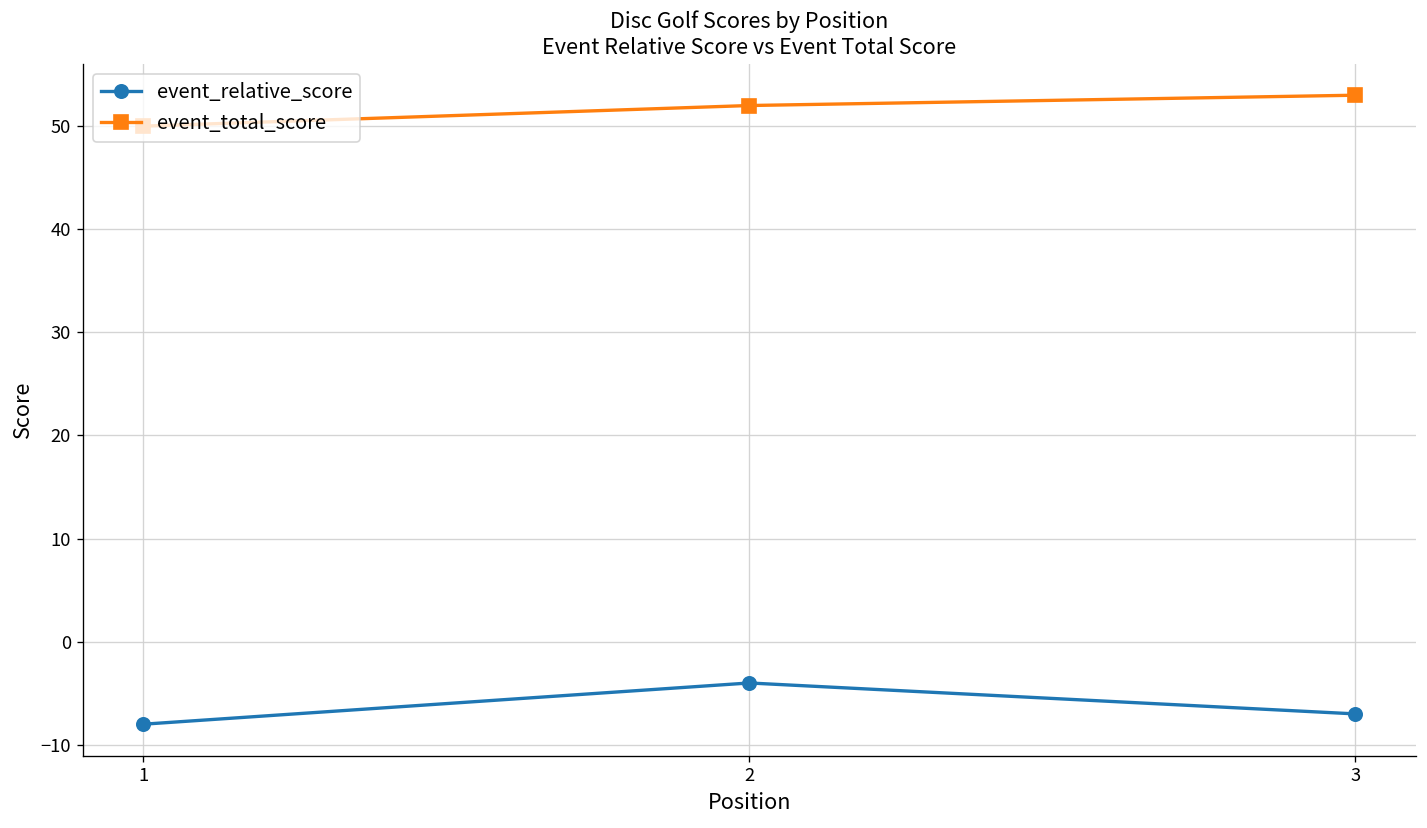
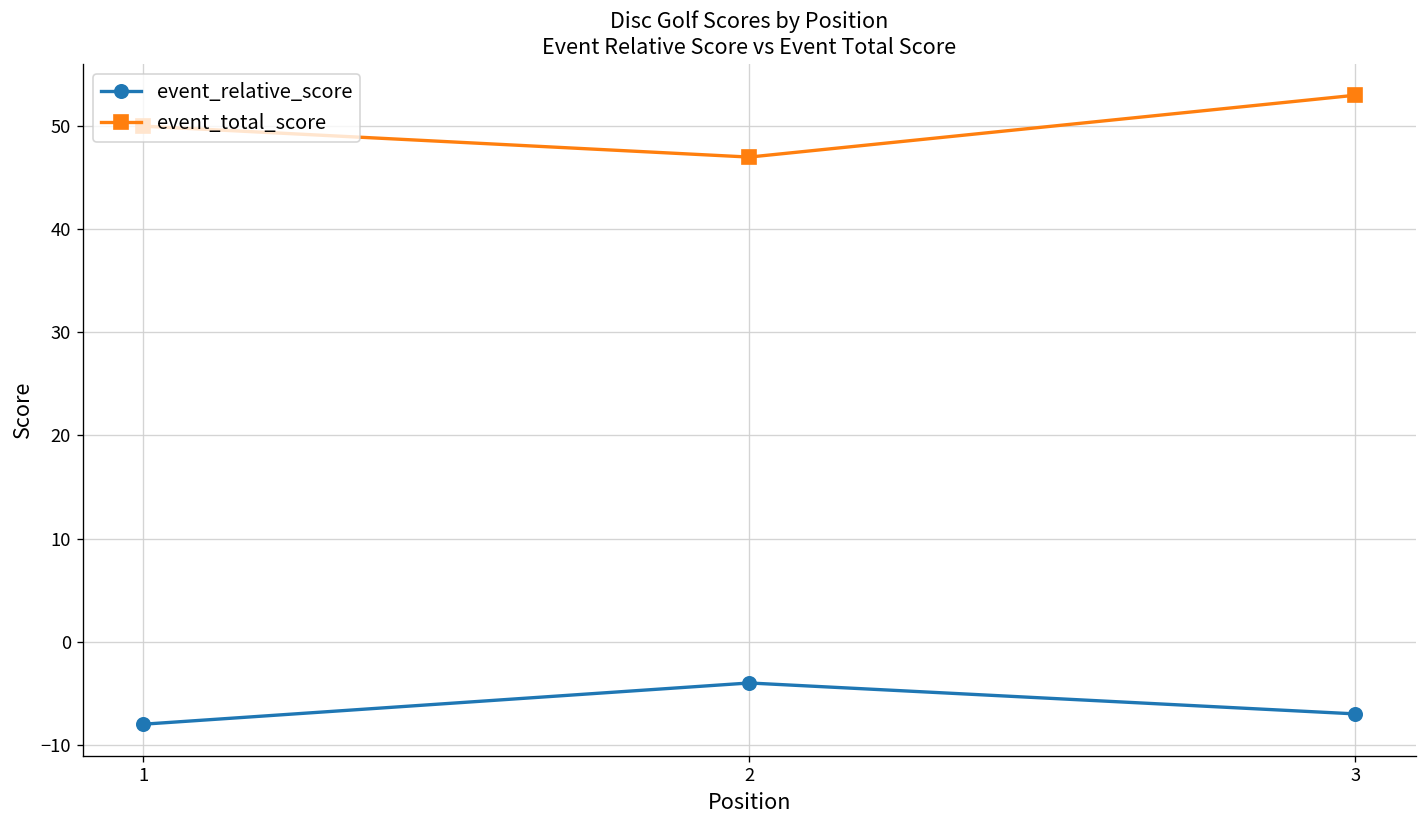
  {
    "event_relative_score": {
      "1": -8,
      "2": -4,
      "3": -7
    },
    "event_total_score": {
-     "2": 52,
+     "2": 47,
      "3": 53
    }
  }
